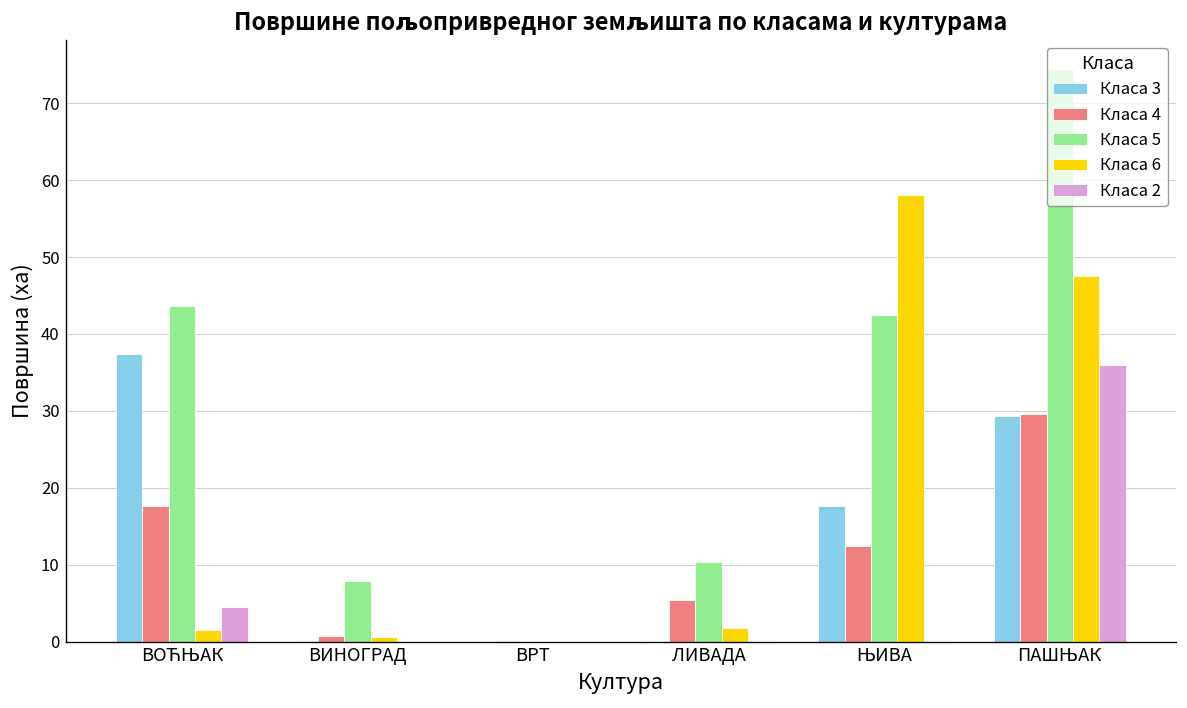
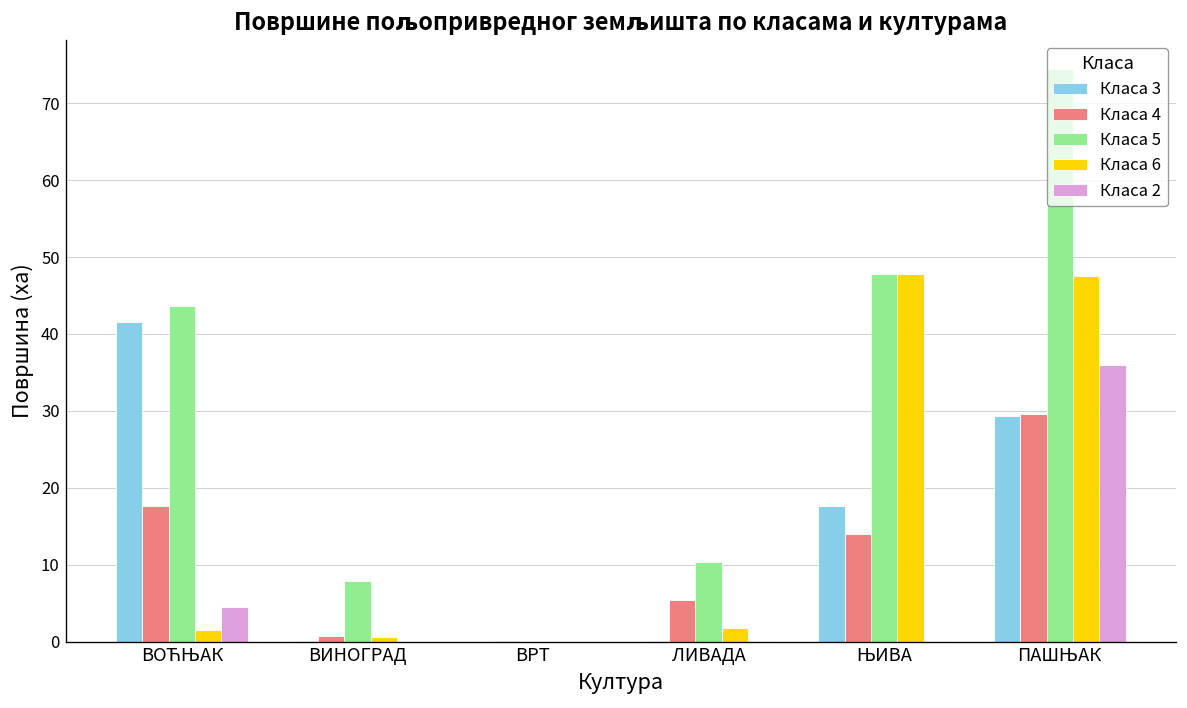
  {
    "Класа 3": {
-     "ВОЋЊАК": 37,
+     "ВОЋЊАК": 42,
      "ВРТ": 0,
      "ЊИВА": 18,
      "ПАШЊАК": 29
    },
    "Класа 4": {
      "ВОЋЊАК": 18,
      "ВИНОГРАД": 1,
      "ЛИВАДА": 5,
-     "ЊИВА": 12,
+     "ЊИВА": 14,
      "ПАШЊАК": 30
    },
    "Класа 5": {
      "ВОЋЊАК": 44,
      "ВИНОГРАД": 8,
      "ВРТ": 0,
      "ЛИВАДА": 10,
-     "ЊИВА": 42
+     "ЊИВА": 48
    },
    "Класа 6": {
      "ВОЋЊАК": 2,
      "ВИНОГРАД": 1,
      "ВРТ": 0,
      "ЛИВАДА": 2,
-     "ЊИВА": 58,
+     "ЊИВА": 48,
      "ПАШЊАК": 48
    },
    "Класа 2": {
      "ВОЋЊАК": 5,
      "ВИНОГРАД": 0,
      "ВРТ": 0,
      "ПАШЊАК": 36
    }
  }
